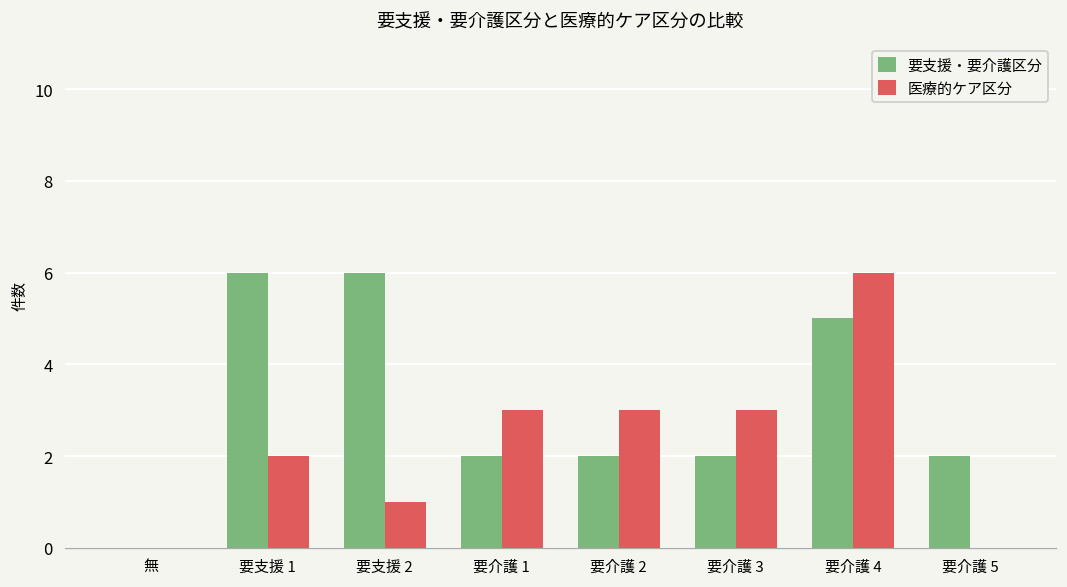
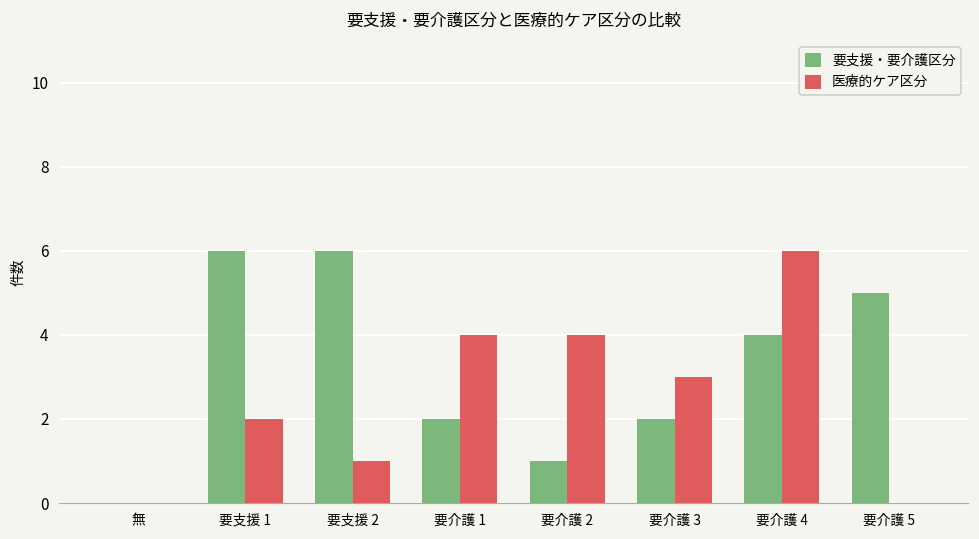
  {
    "要支援・要介護区分": {
      "無": 0,
      "要支援 1": 6,
      "要支援 2": 6,
      "要介護 1": 2,
-     "要介護 2": 2,
+     "要介護 2": 1,
      "要介護 3": 2,
-     "要介護 4": 5,
-     "要介護 5": 2
+     "要介護 4": 4,
+     "要介護 5": 5
    },
    "医療的ケア区分": {
      "無": 0,
      "要支援 1": 2,
      "要支援 2": 1,
-     "要介護 1": 3,
-     "要介護 2": 3,
+     "要介護 1": 4,
+     "要介護 2": 4,
      "要介護 3": 3,
      "要介護 4": 6,
      "要介護 5": 0
    }
  }
